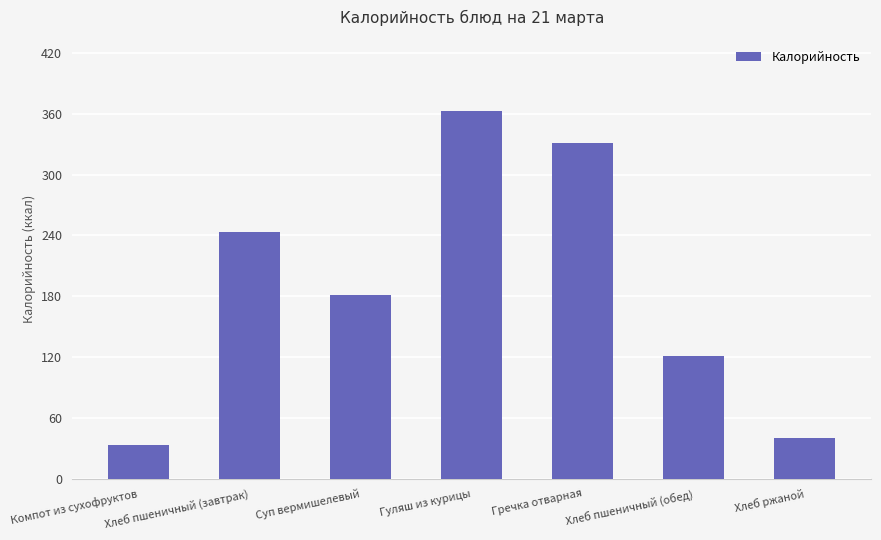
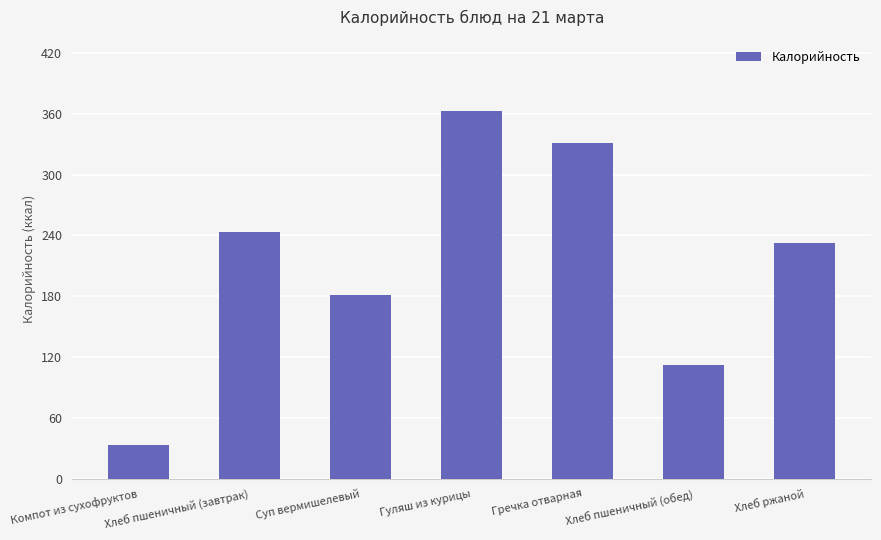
  {
    "Компот из сухофруктов": 33,
    "Хлеб пшеничный (завтрак)": 243,
    "Суп вермишелевый": 181,
    "Гуляш из курицы": 363,
    "Гречка отварная": 331,
-   "Хлеб пшеничный (обед)": 121,
-   "Хлеб ржаной": 40
+   "Хлеб пшеничный (обед)": 112,
+   "Хлеб ржаной": 233
  }
